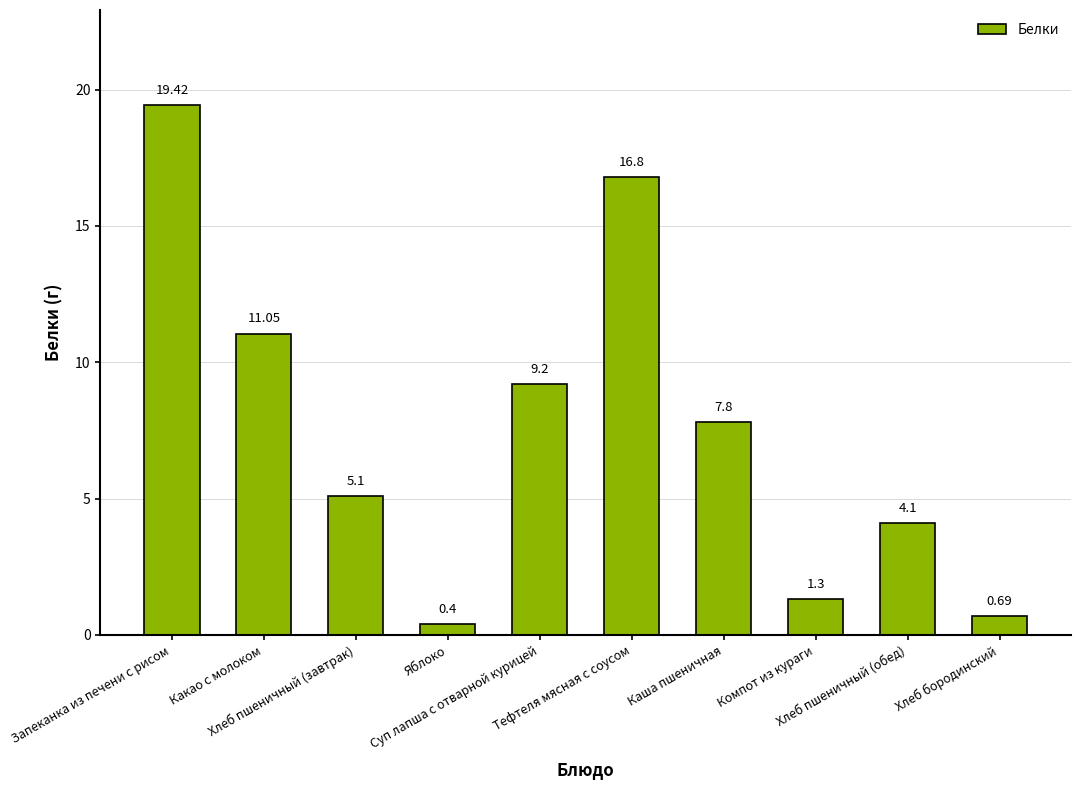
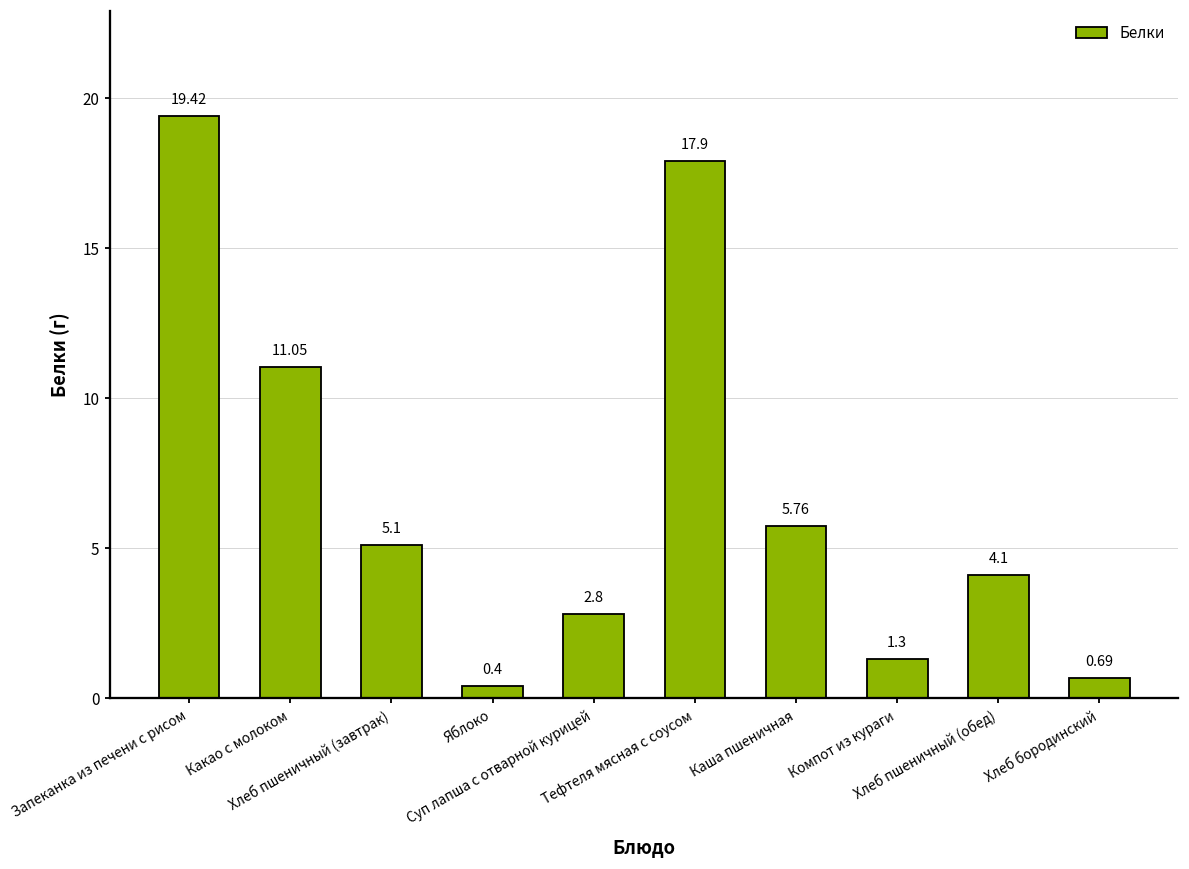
  {
    "Запеканка из печени с рисом": 19.42,
    "Какао с молоком": 11.05,
    "Хлеб пшеничный (завтрак)": 5.1,
    "Яблоко": 0.4,
-   "Суп лапша с отварной курицей": 9.2,
-   "Тефтеля мясная с соусом": 16.8,
-   "Каша пшеничная": 7.8,
+   "Суп лапша с отварной курицей": 2.8,
+   "Тефтеля мясная с соусом": 17.9,
+   "Каша пшеничная": 5.76,
    "Компот из кураги": 1.3,
    "Хлеб пшеничный (обед)": 4.1,
    "Хлеб бородинский": 0.69
  }
